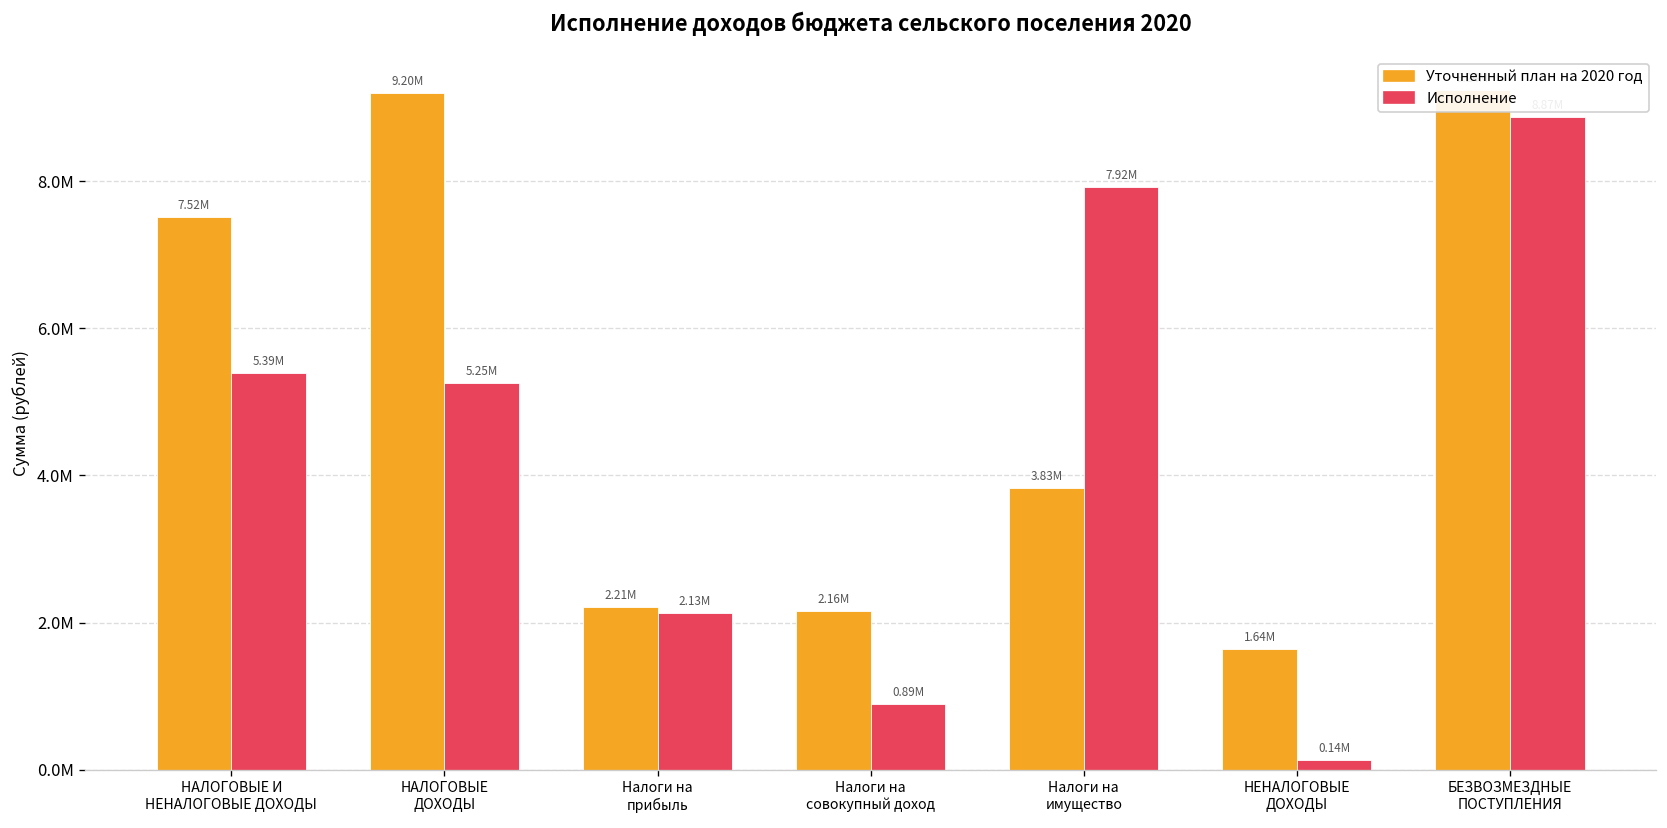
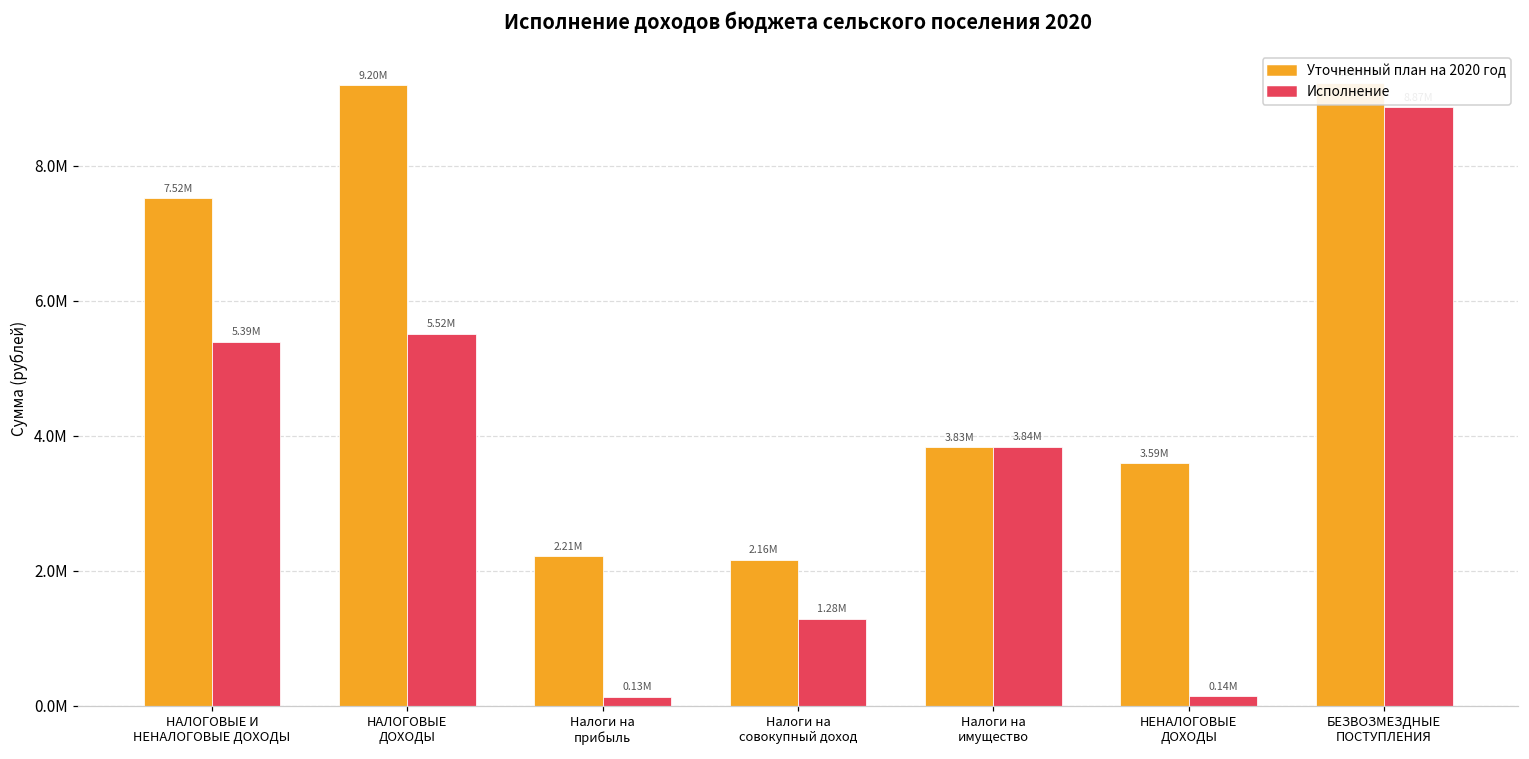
  {
    "Уточненный план на 2020 год": {
-     "НЕНАЛОГОВЫЕ ДОХОДЫ": "1.64М"
+     "НЕНАЛОГОВЫЕ ДОХОДЫ": "3.59М"
    },
    "Исполнение": {
-     "НАЛОГОВЫЕ ДОХОДЫ": "5.25М",
-     "Налоги на прибыль": "2.13М",
-     "Налоги на совокупный доход": "0.89М",
-     "Налоги на имущество": "7.92М"
+     "НАЛОГОВЫЕ ДОХОДЫ": "5.52М",
+     "Налоги на прибыль": "0.13М",
+     "Налоги на совокупный доход": "1.28М",
+     "Налоги на имущество": "3.84М"
    }
  }
